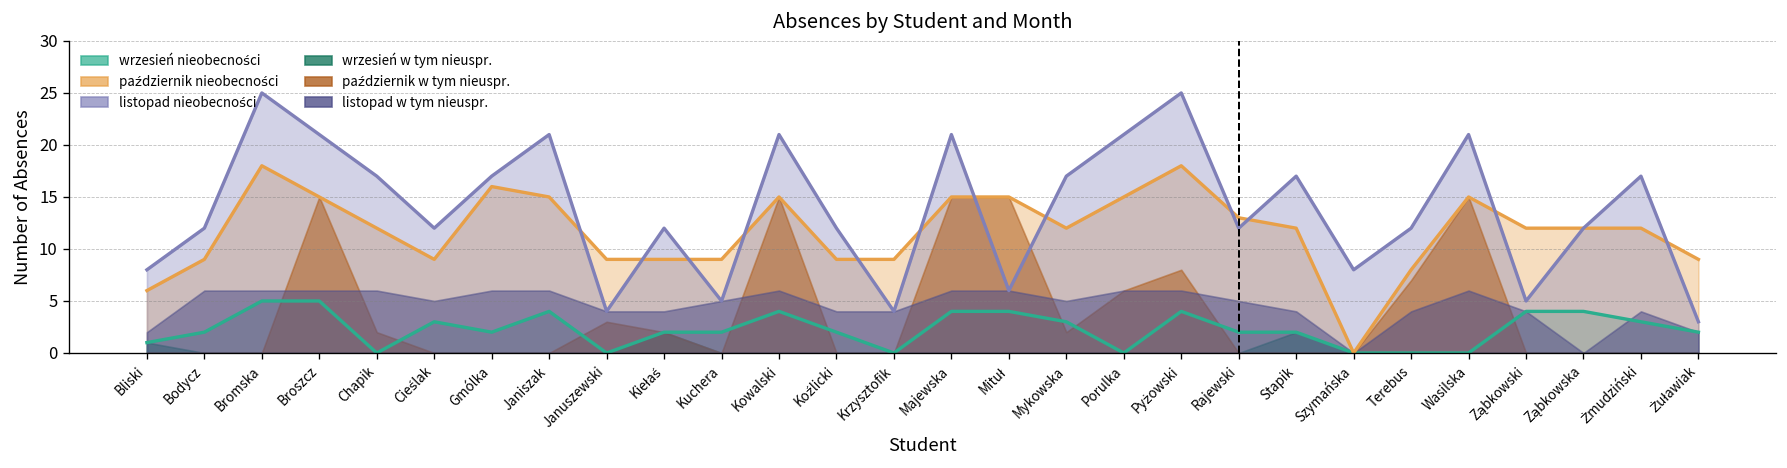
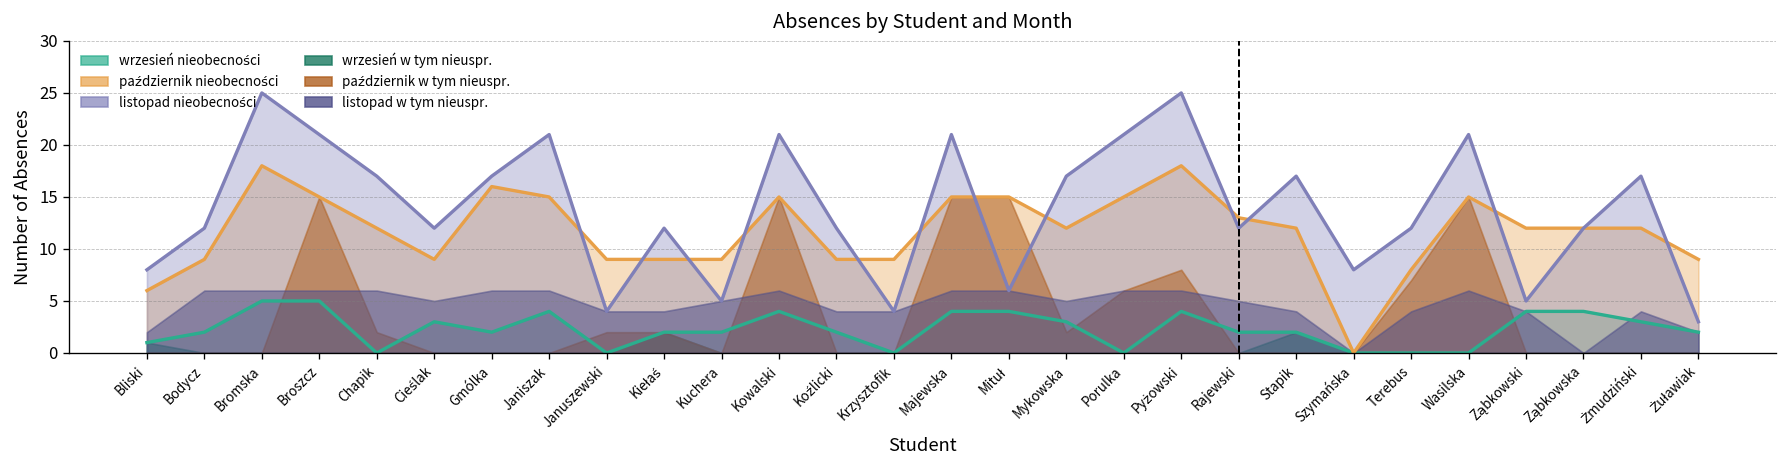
  {
    "październik nieobecności": {
      "Bliski": 6,
      "Bodycz": 9,
      "Bromska": 18,
      "Chapik": 12,
      "Cieślak": 9,
      "Gmólka": 16,
      "Janiszak": 15,
      "Januszewski": 9,
      "Kiełaś": 9,
      "Kuchera": 9,
      "Koźlicki": 9,
      "Krzysztofik": 9,
      "Mykowska": 12,
      "Porulka": 15,
      "Pyżowski": 18,
      "Rajewski": 13,
      "Stapik": 12,
      "Terebus": 8,
      "Ząbkowski": 12,
      "Żmudziński": 12,
      "Żuławiak": 9
    },
    "wrzesień w tym nieuspr.": {
      "Broszcz": 0,
      "Kowalski": 0,
      "Majewska": 0,
      "Mituł": 0,
      "Mykowska": 0,
      "Pyżowski": 0
    },
    "październik w tym nieuspr.": {
      "Bliski": 0,
      "Chapik": 2,
-     "Januszewski": 3,
+     "Januszewski": 2,
      "Mykowska": 2,
      "Pyżowski": 8,
      "Stapik": 0,
      "Terebus": 7
    },
    "listopad w tym nieuspr.": {
      "Bliski": 2,
      "Bodycz": 6,
      "Bromska": 6,
      "Broszcz": 6,
      "Chapik": 6,
      "Cieślak": 5,
      "Gmólka": 6,
      "Janiszak": 6,
      "Kiełaś": 4,
      "Kowalski": 6,
      "Koźlicki": 4,
      "Majewska": 6,
      "Mykowska": 5,
      "Pyżowski": 6,
      "Rajewski": 5,
      "Stapik": 4,
      "Terebus": 4,
      "Wasilska": 6,
      "Żmudziński": 4
    }
  }
